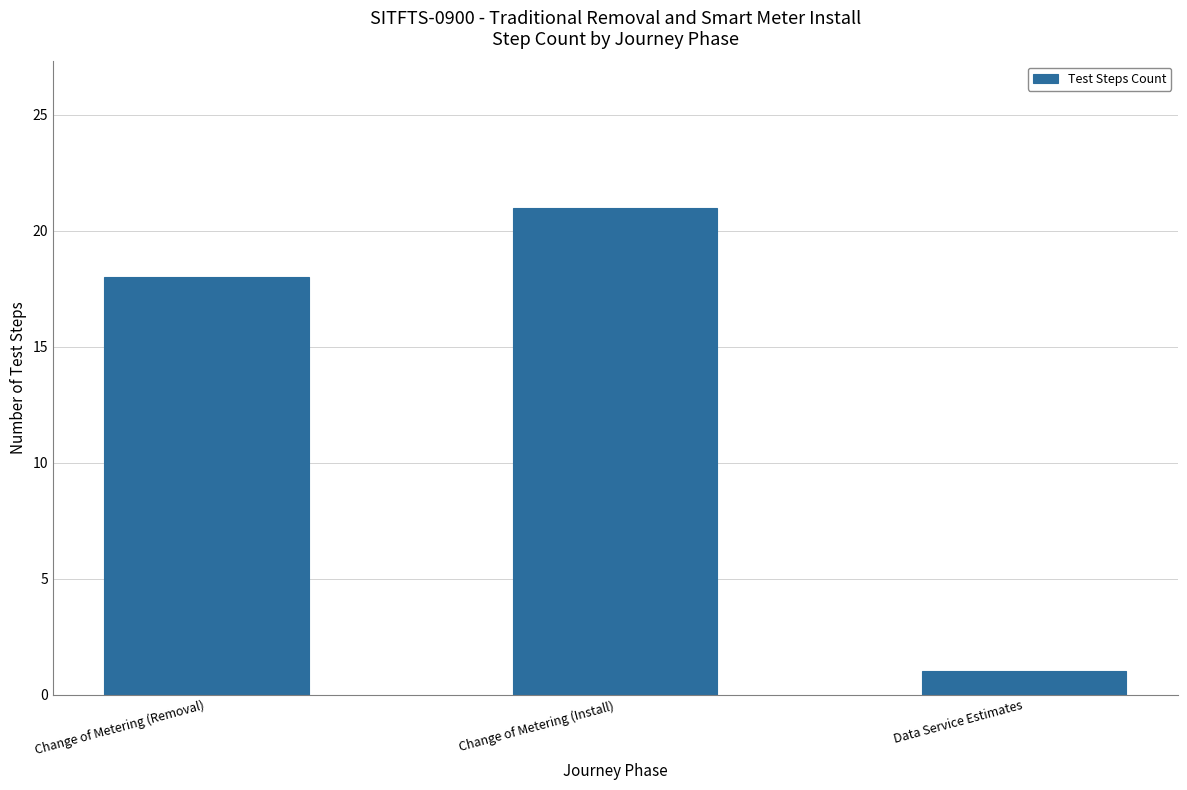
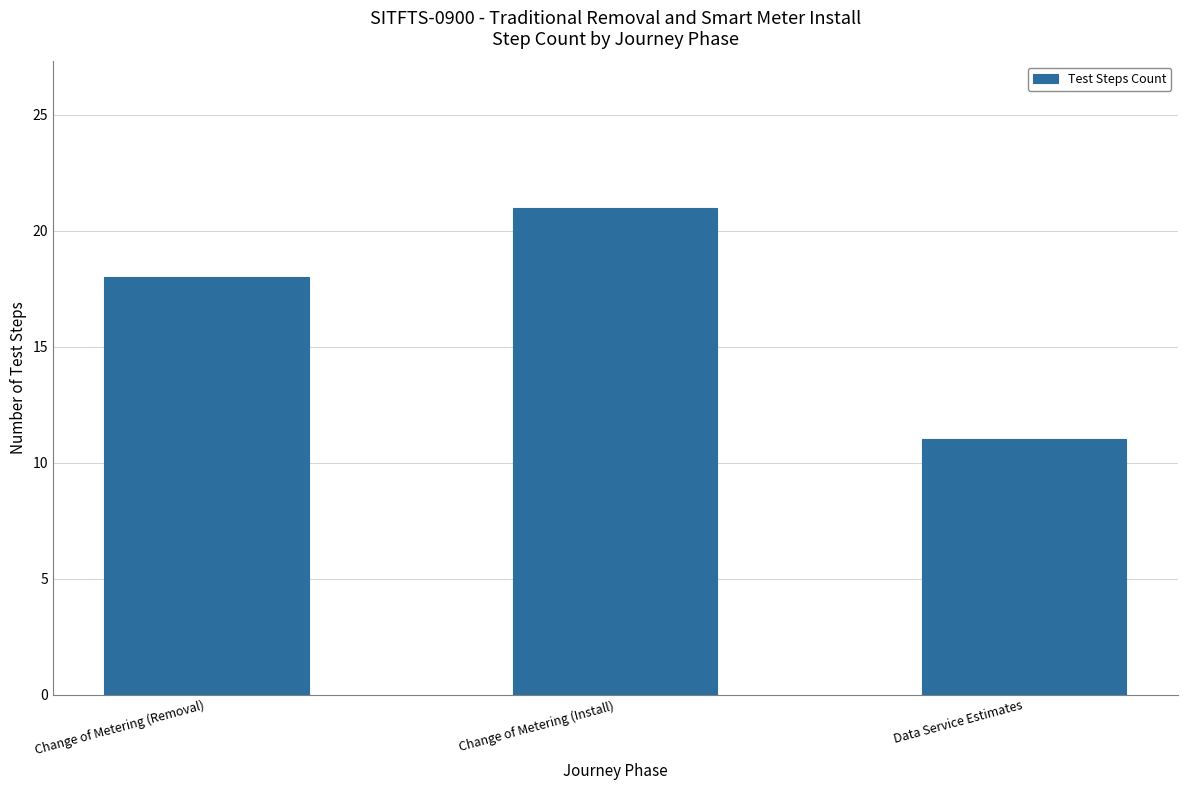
  {
    "Change of Metering (Removal)": 18,
    "Change of Metering (Install)": 21,
-   "Data Service Estimates": 1
+   "Data Service Estimates": 11
  }
